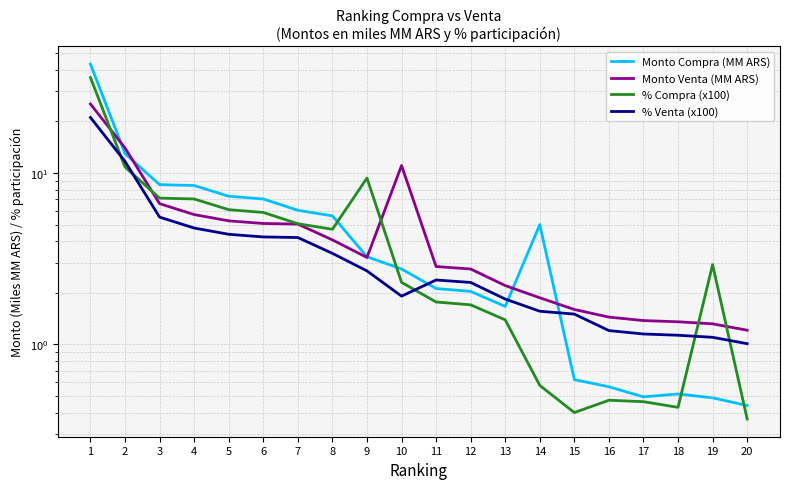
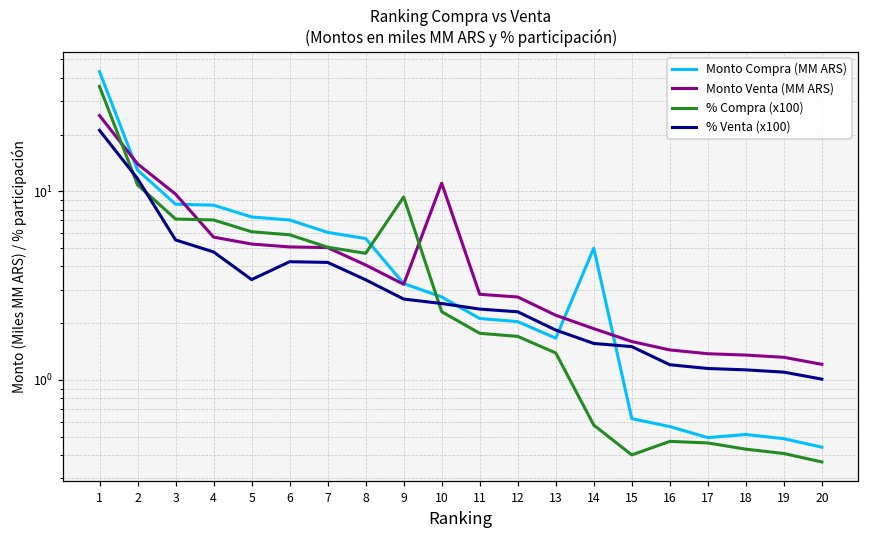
  {
    "Monto Compra (MM ARS)": {
      "1": 43,
      "2": 13,
      "3": 9,
      "4": 8,
      "5": 7.3,
      "6": 7.0,
      "7": 6.1,
      "8": 5.6,
      "10": 2.8,
      "11": 2.1,
      "12": 2.0,
      "13": 1.7,
      "14": 5.0,
      "15": 0.62,
      "16": 0.57,
      "17": 0.49,
      "18": 0.51,
      "19": 0.49,
      "20": 0.44
    },
    "Monto Venta (MM ARS)": {
      "1": 25,
      "2": 14,
-     "3": 6.6,
+     "3": 10,
      "4": 5.7,
      "5": 5.3,
      "6": 5.1,
      "8": 4.1,
      "10": 11,
      "11": 2.8,
      "12": 2.8,
      "13": 2.2,
      "14": 1.9,
      "15": 1.6,
      "16": 1.4,
      "17": 1.4,
      "18": 1.4,
      "19": 1.3,
      "20": 1.2
    },
    "% Compra (x100)": {
      "1": 36,
      "2": 11,
      "3": 7.1,
      "4": 7.0,
      "5": 6.1,
      "6": 5.9,
      "8": 4.7,
      "9": 9,
      "10": 2.3,
      "11": 1.8,
      "12": 1.7,
      "13": 1.4,
      "14": 0.58,
      "15": 0.40,
      "16": 0.47,
      "17": 0.46,
      "18": 0.43,
-     "19": 2.9,
+     "19": 0.41,
      "20": 0.37
    },
    "% Venta (x100)": {
      "1": 21,
      "2": 12,
      "3": 5.5,
      "4": 4.8,
-     "5": 4.4,
+     "5": 3.4,
      "6": 4.2,
      "7": 4.2,
      "8": 3.4,
      "9": 2.7,
-     "10": 1.9,
+     "10": 2.5,
      "11": 2.4,
      "12": 2.3,
      "13": 1.8,
      "14": 1.6,
      "15": 1.5,
      "16": 1.2,
      "17": 1.1,
      "18": 1.1,
      "19": 1.1,
      "20": 1.0
    }
  }
